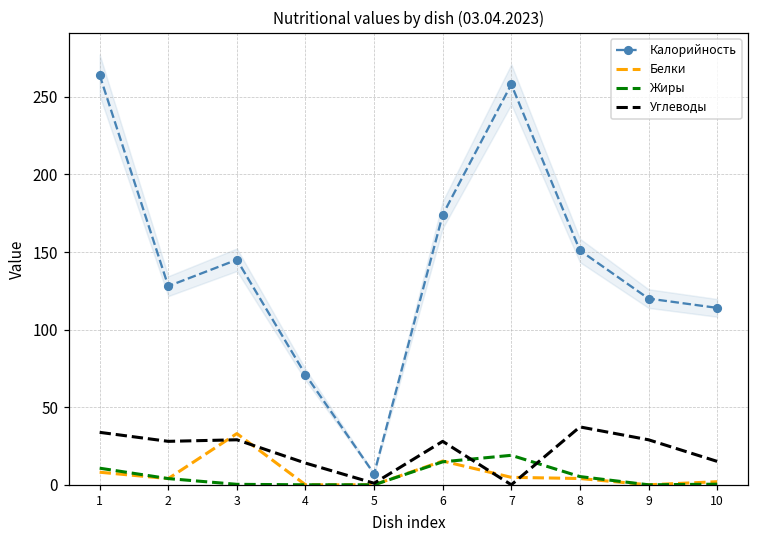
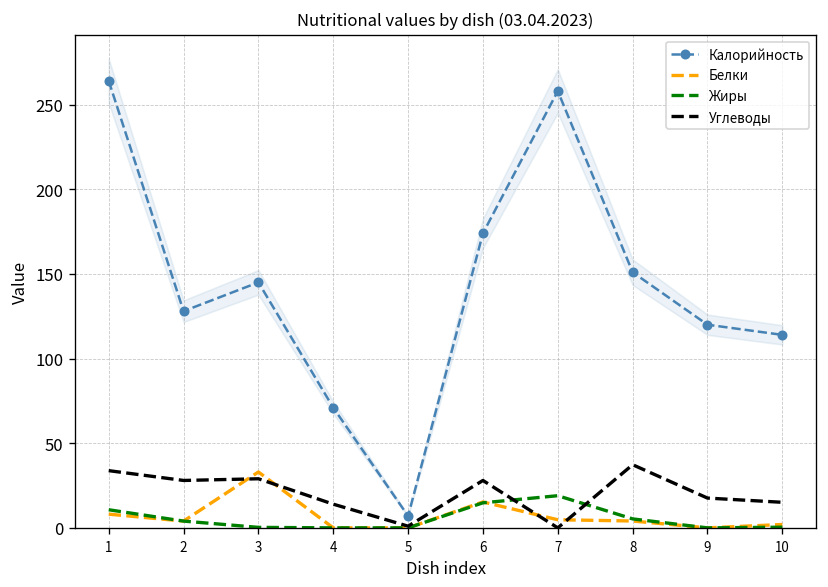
  {
    "Белки": {
      "1": 8,
      "3": 33,
      "7": 5
    },
    "Жиры": {
      "1": 11,
      "3": 0,
      "7": 19
    },
    "Углеводы": {
      "1": 34,
      "2": 28,
      "3": 29,
      "4": 14,
      "6": 28,
      "7": 0,
      "8": 37,
-     "9": 29,
+     "9": 18,
      "10": 15
    }
  }
